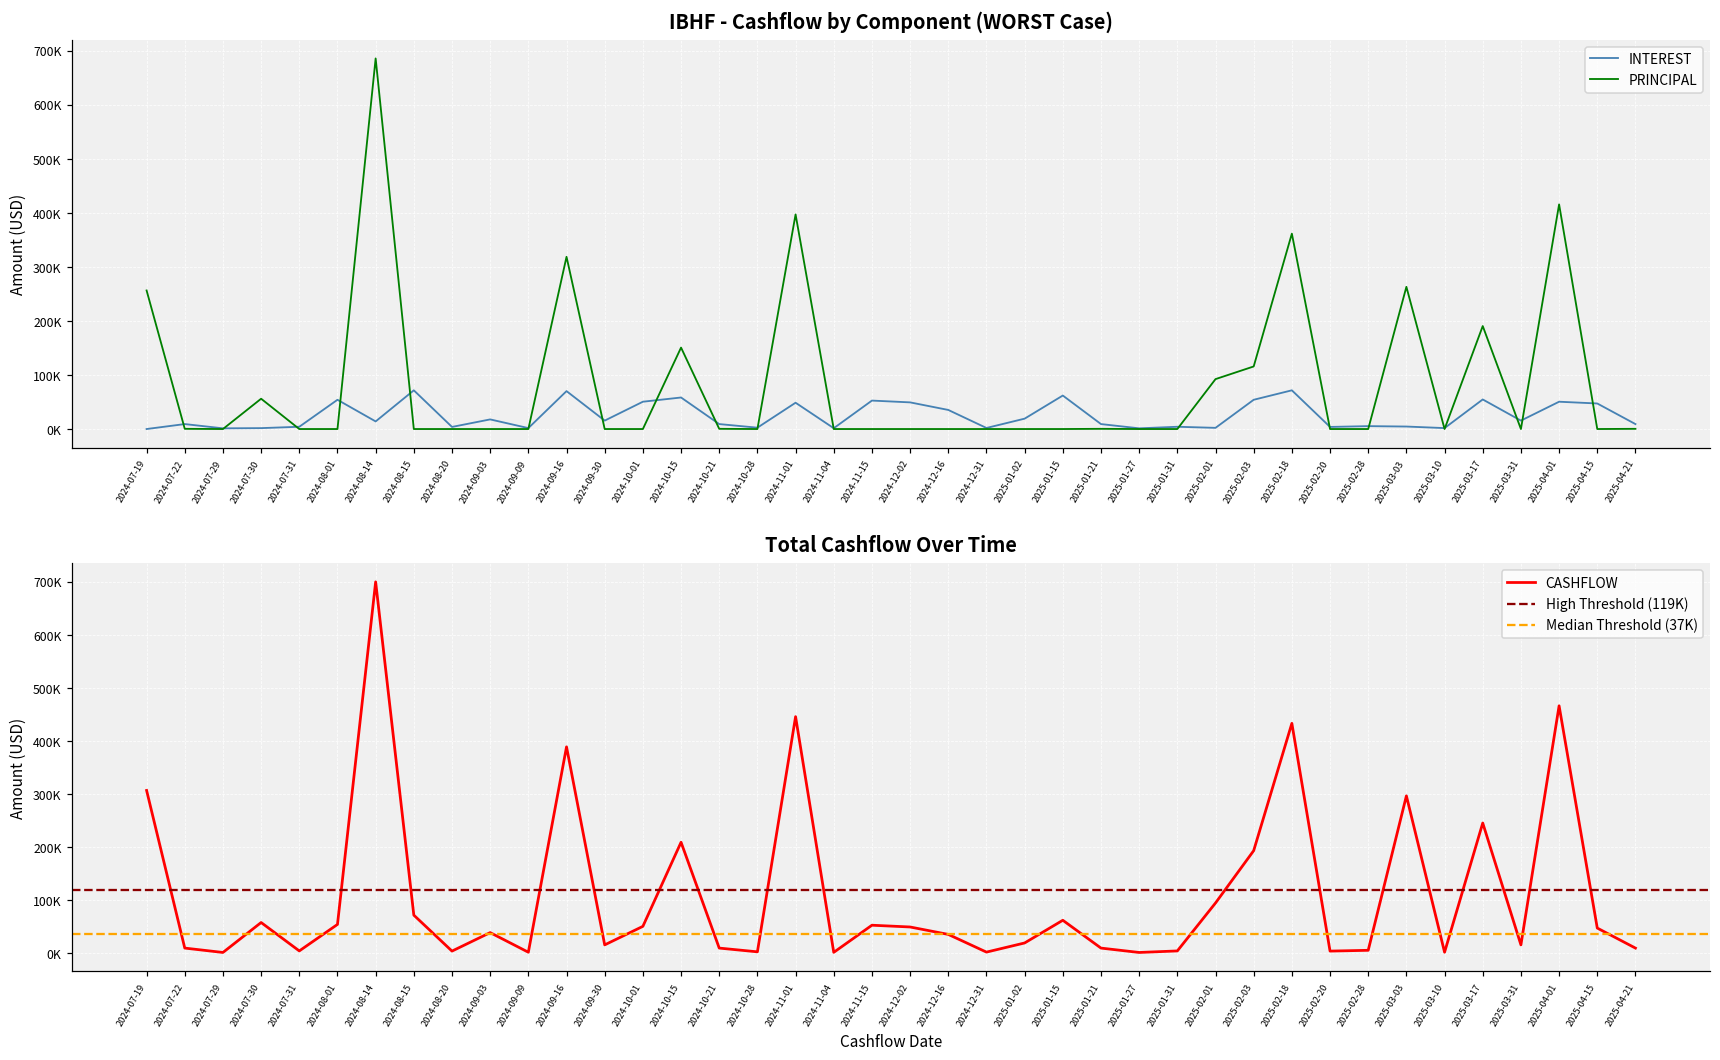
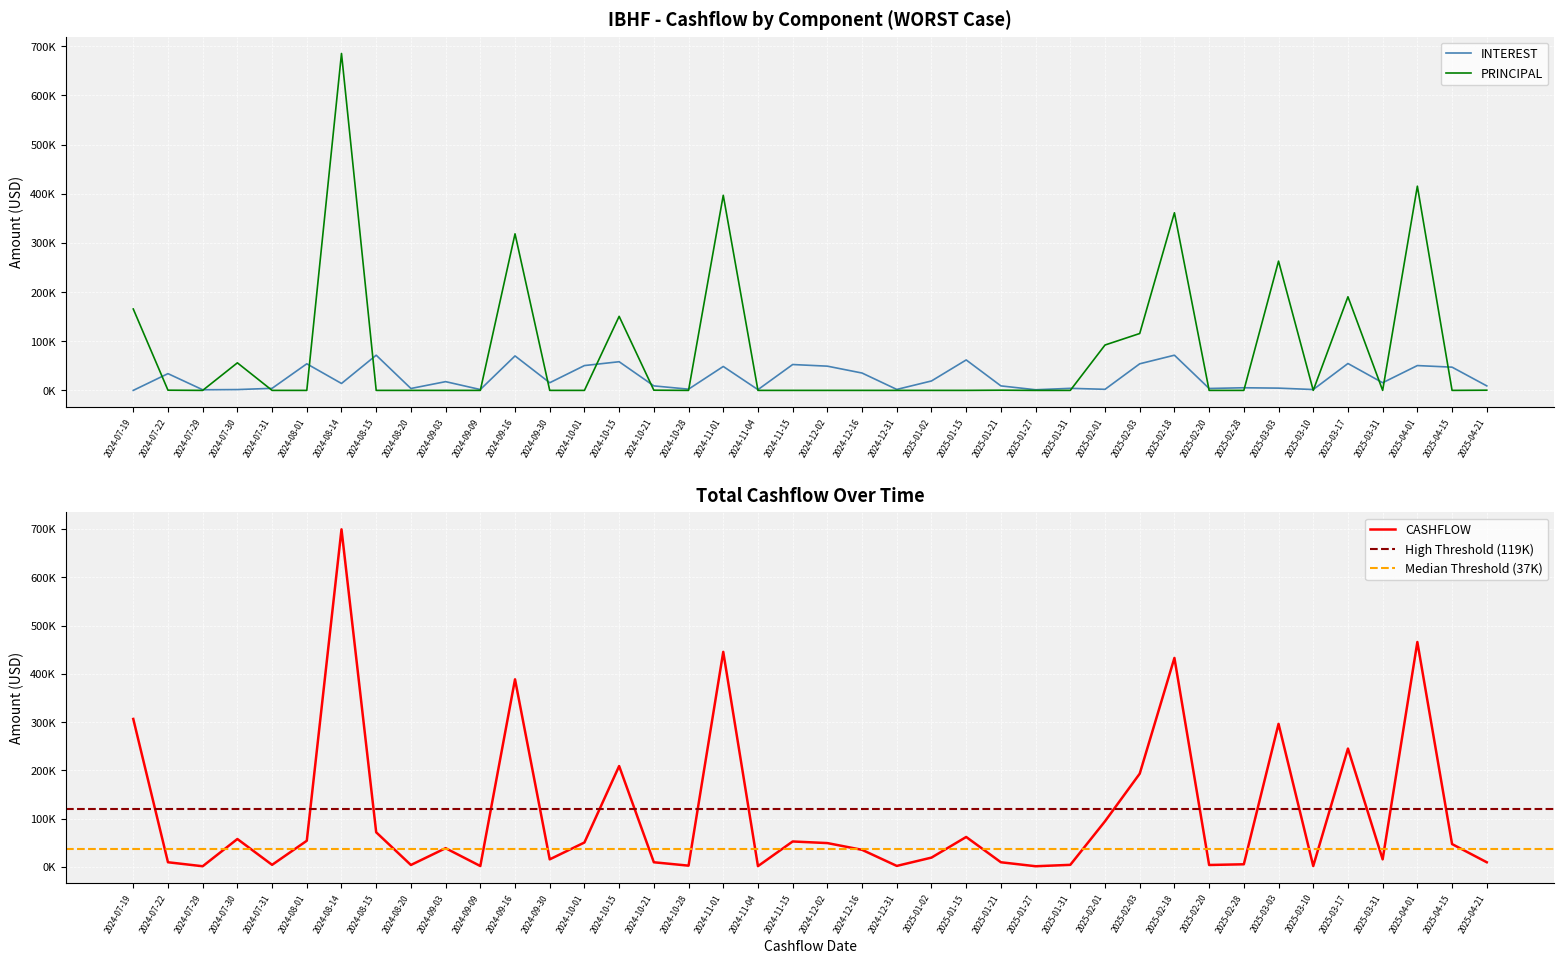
  {
    "IBHF - Cashflow by Component (WORST Case)": {
      "INTEREST": {
        "2024-07-19": 0,
-       "2024-07-22": 10000,
+       "2024-07-22": 30000,
        "2024-07-30": 0,
        "2024-08-01": 50000,
        "2024-08-14": 10000,
        "2024-08-15": 70000,
        "2024-09-03": 20000,
        "2024-09-16": 70000,
        "2024-09-30": 20000,
        "2024-10-01": 50000,
        "2024-10-15": 60000,
        "2024-10-21": 10000,
        "2024-11-01": 50000,
        "2024-11-15": 50000,
        "2024-12-02": 50000,
        "2024-12-16": 40000,
        "2025-01-02": 20000,
        "2025-01-15": 60000,
        "2025-01-21": 10000,
        "2025-02-01": 0,
        "2025-02-03": 50000,
        "2025-02-18": 70000,
        "2025-02-28": 10000,
        "2025-03-03": 0,
        "2025-03-17": 50000,
        "2025-03-31": 20000,
        "2025-04-01": 50000,
        "2025-04-15": 50000,
        "2025-04-21": 10000
      },
      "PRINCIPAL": {
-       "2024-07-19": 260000,
+       "2024-07-19": 170000,
        "2024-07-22": 0,
        "2024-07-30": 60000,
        "2024-08-01": 0,
        "2024-08-14": 690000,
        "2024-08-15": 0,
        "2024-09-03": 0,
        "2024-09-16": 320000,
        "2024-09-30": 0,
        "2024-10-01": 0,
        "2024-10-15": 150000,
        "2024-10-21": 0,
        "2024-11-01": 400000,
        "2024-11-15": 0,
        "2024-12-02": 0,
        "2024-12-16": 0,
        "2025-01-02": 0,
        "2025-01-15": 0,
        "2025-01-21": 0,
        "2025-02-01": 90000,
        "2025-02-03": 120000,
        "2025-02-18": 360000,
        "2025-02-28": 0,
        "2025-03-03": 260000,
        "2025-03-17": 190000,
        "2025-03-31": 0,
        "2025-04-01": 420000,
        "2025-04-15": 0,
        "2025-04-21": 0
      }
    },
    "Total Cashflow Over Time": {
      "2024-07-19": 310000,
      "2024-07-22": 10000,
      "2024-07-29": 0,
      "2024-07-30": 60000,
      "2024-07-31": 0,
      "2024-08-01": 50000,
      "2024-08-14": 700000,
      "2024-08-15": 70000,
      "2024-08-20": 0,
      "2024-09-03": 40000,
      "2024-09-09": 0,
      "2024-09-16": 390000,
      "2024-09-30": 20000,
      "2024-10-01": 50000,
      "2024-10-15": 210000,
      "2024-10-21": 10000,
      "2024-10-28": 0,
      "2024-11-01": 450000,
      "2024-11-04": 0,
      "2024-11-15": 50000,
      "2024-12-02": 50000,
      "2024-12-16": 40000,
      "2024-12-31": 0,
      "2025-01-02": 20000,
      "2025-01-15": 60000,
      "2025-01-21": 10000,
      "2025-01-27": 0,
      "2025-01-31": 0,
      "2025-02-01": 90000,
      "2025-02-03": 190000,
      "2025-02-18": 430000,
      "2025-02-20": 0,
      "2025-02-28": 10000,
      "2025-03-03": 300000,
      "2025-03-10": 0,
      "2025-03-17": 250000,
      "2025-03-31": 20000,
      "2025-04-01": 470000,
      "2025-04-15": 50000,
      "2025-04-21": 10000
    }
  }
